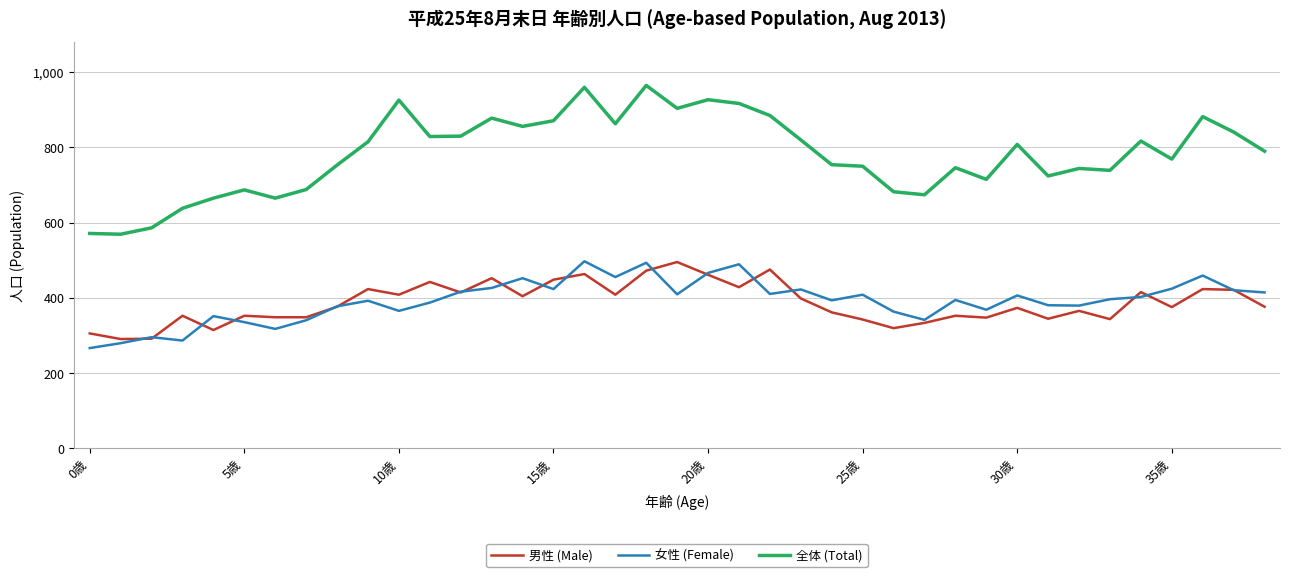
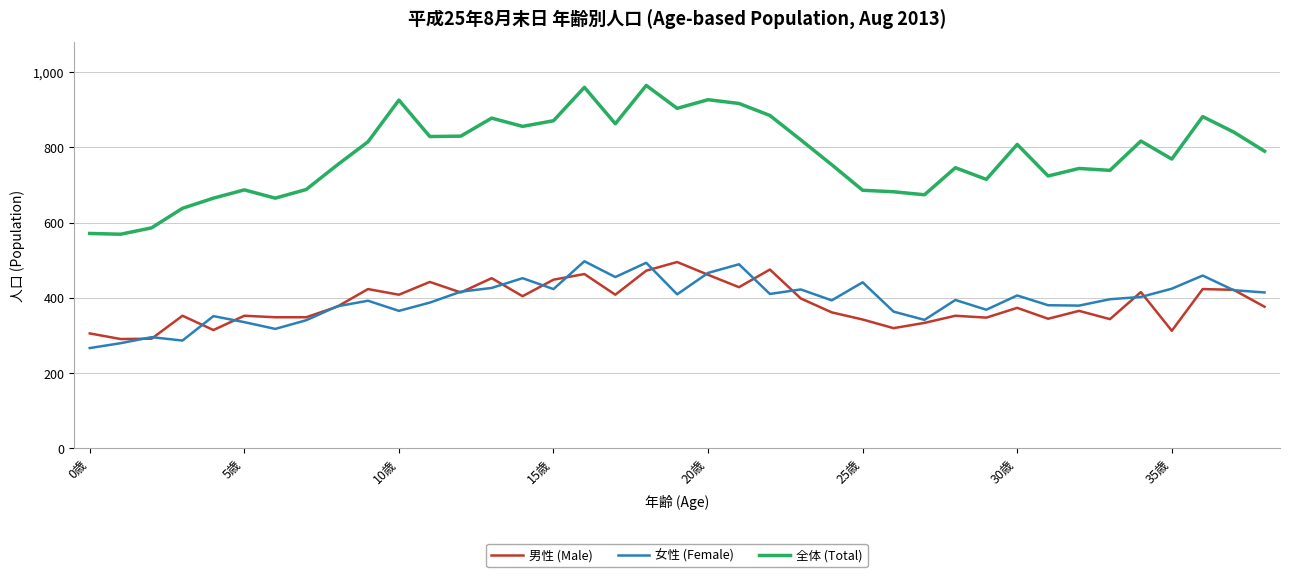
  {
    "男性 (Male)": {
      "0歳": 310,
      "5歳": 350,
      "10歳": 410,
      "15歳": 450,
      "25歳": 340,
      "30歳": 370,
-     "35歳": 380
+     "35歳": 310
    },
    "女性 (Female)": {
      "0歳": 270,
      "5歳": 340,
      "10歳": 370,
      "15歳": 420,
-     "25歳": 410,
+     "25歳": 440,
      "30歳": 410,
      "35歳": 420
    },
    "全体 (Total)": {
      "0歳": 570,
      "5歳": 690,
      "10歳": 930,
      "15歳": 870,
      "20歳": 930,
-     "25歳": 750,
+     "25歳": 690,
      "30歳": 810,
      "35歳": 770
    }
  }
